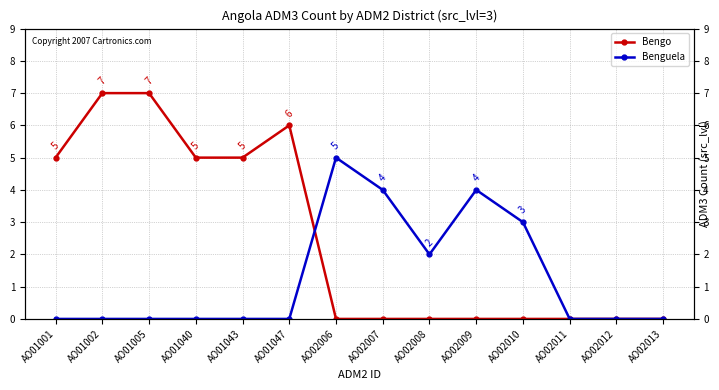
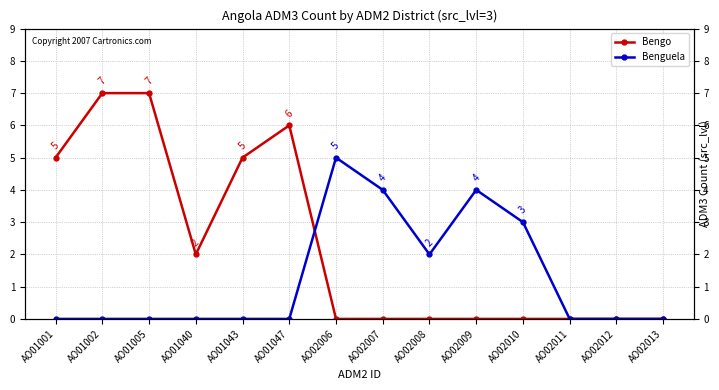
  {
    "Bengo": {
      "AO01001": 5,
      "AO01002": 7,
      "AO01005": 7,
-     "AO01040": 5,
+     "AO01040": 2,
      "AO01043": 5,
      "AO01047": 6
    },
    "Benguela": {
      "AO02006": 5,
      "AO02007": 4,
      "AO02008": 2,
      "AO02009": 4,
      "AO02010": 3
    }
  }
